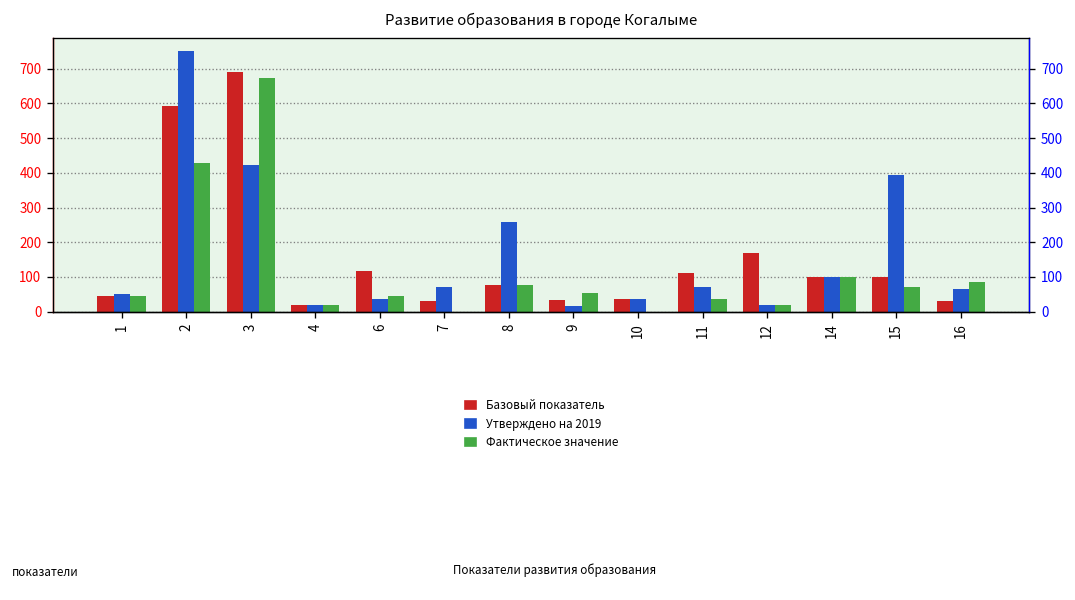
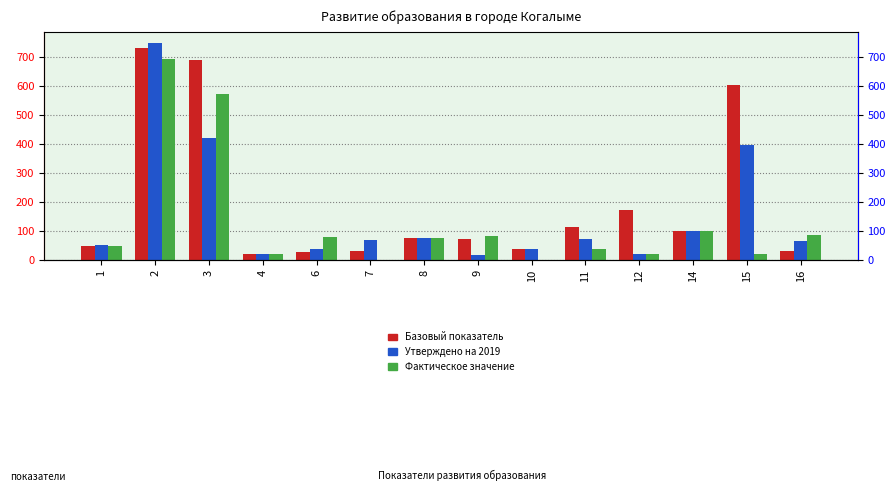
  {
    "Базовый показатель": {
      "1": 50,
-     "2": 590,
+     "2": 730,
      "3": 690,
      "4": 20,
-     "6": 120,
+     "6": 30,
      "7": 30,
      "8": 80,
-     "9": 30,
+     "9": 70,
      "10": 40,
      "11": 110,
      "12": 170,
      "14": 100,
-     "15": 100,
+     "15": 600,
      "16": 30
    },
    "Утверждено на 2019": {
      "1": 50,
      "2": 750,
      "3": 420,
      "4": 20,
      "6": 40,
      "7": 70,
-     "8": 260,
+     "8": 80,
      "9": 20,
      "10": 40,
      "11": 70,
      "12": 20,
      "14": 100,
      "15": 400,
      "16": 70
    },
    "Фактическое значение": {
      "1": 50,
-     "2": 430,
-     "3": 670,
+     "2": 690,
+     "3": 570,
      "4": 20,
-     "6": 50,
+     "6": 80,
      "7": 0,
      "8": 80,
-     "9": 50,
+     "9": 80,
      "11": 40,
      "12": 20,
      "14": 100,
-     "15": 70,
+     "15": 20,
      "16": 90
    }
  }
